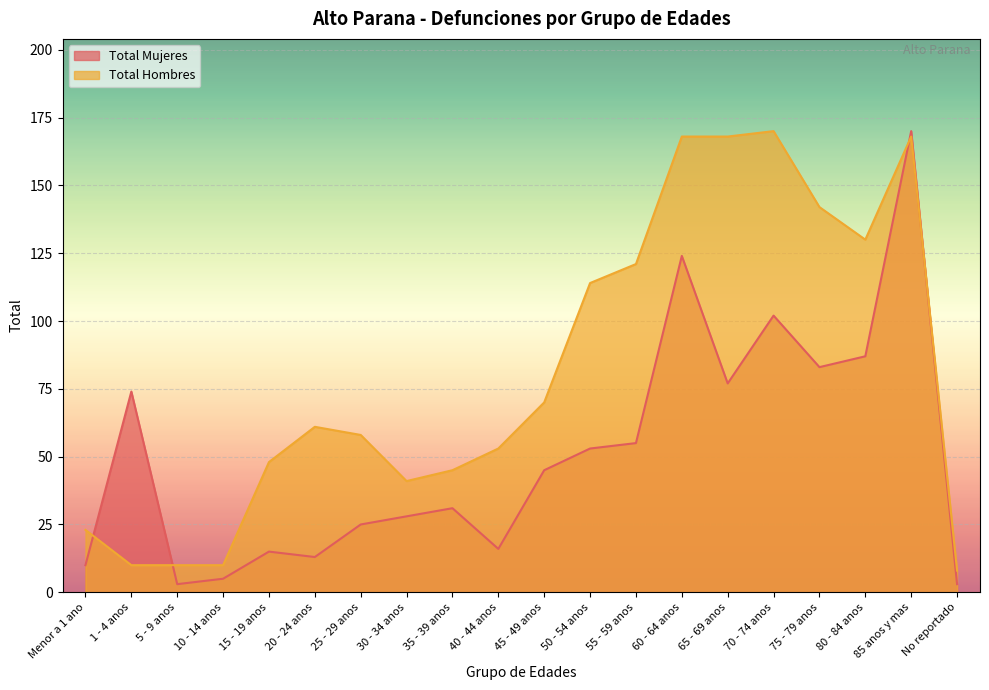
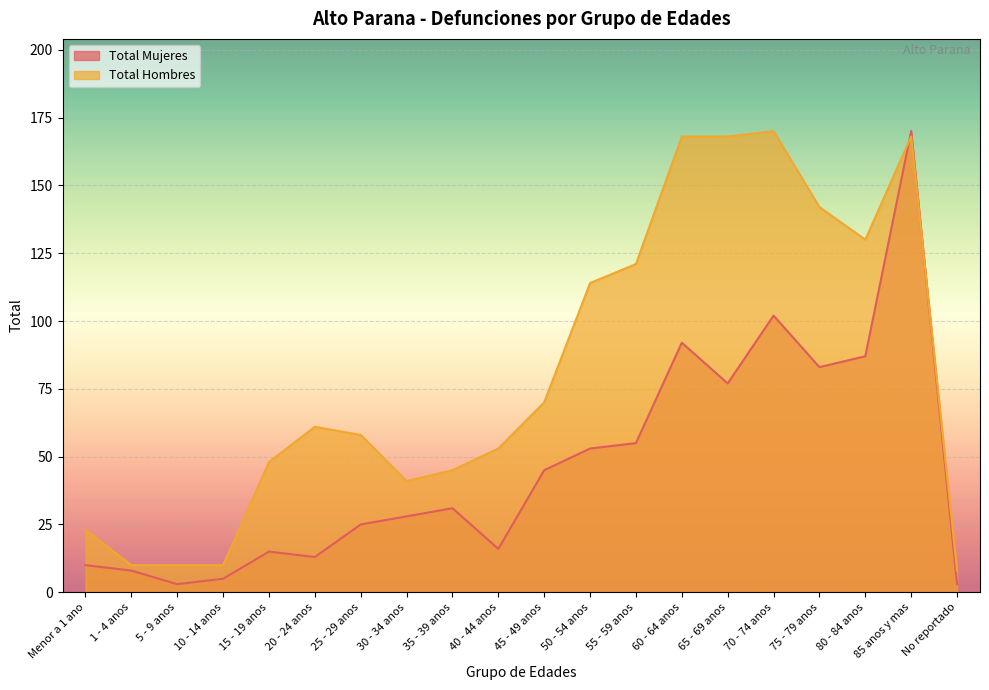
  {
    "Total Mujeres": {
      "Menor a 1 ano": 10,
-     "1 - 4 anos": 74,
+     "1 - 4 anos": 8,
      "5 - 9 anos": 3,
      "10 - 14 anos": 5,
      "15 - 19 anos": 15,
      "20 - 24 anos": 13,
      "25 - 29 anos": 25,
      "30 - 34 anos": 28,
      "35 - 39 anos": 31,
      "40 - 44 anos": 16,
      "45 - 49 anos": 45,
      "50 - 54 anos": 53,
      "55 - 59 anos": 55,
-     "60 - 64 anos": 124,
+     "60 - 64 anos": 92,
      "65 - 69 anos": 77,
      "70 - 74 anos": 102,
      "75 - 79 anos": 83,
      "80 - 84 anos": 87,
      "85 anos y mas": 170,
      "No reportado": 3
    },
    "Total Hombres": {
      "Menor a 1 ano": 23,
      "1 - 4 anos": 10,
      "5 - 9 anos": 10,
      "10 - 14 anos": 10,
      "15 - 19 anos": 48,
      "20 - 24 anos": 61,
      "25 - 29 anos": 58,
      "30 - 34 anos": 41,
      "35 - 39 anos": 45,
      "40 - 44 anos": 53,
      "45 - 49 anos": 70,
      "50 - 54 anos": 114,
      "55 - 59 anos": 121,
      "60 - 64 anos": 168,
      "65 - 69 anos": 168,
      "70 - 74 anos": 170,
      "75 - 79 anos": 142,
      "80 - 84 anos": 130,
      "85 anos y mas": 168,
      "No reportado": 8
    }
  }
